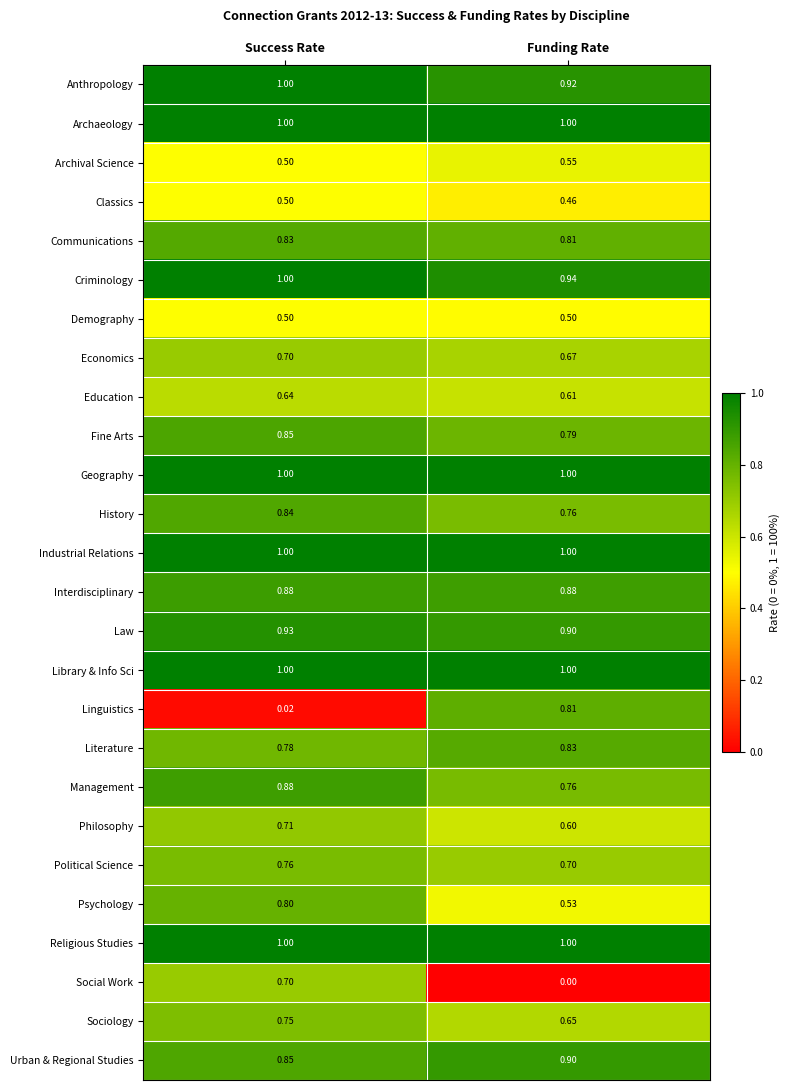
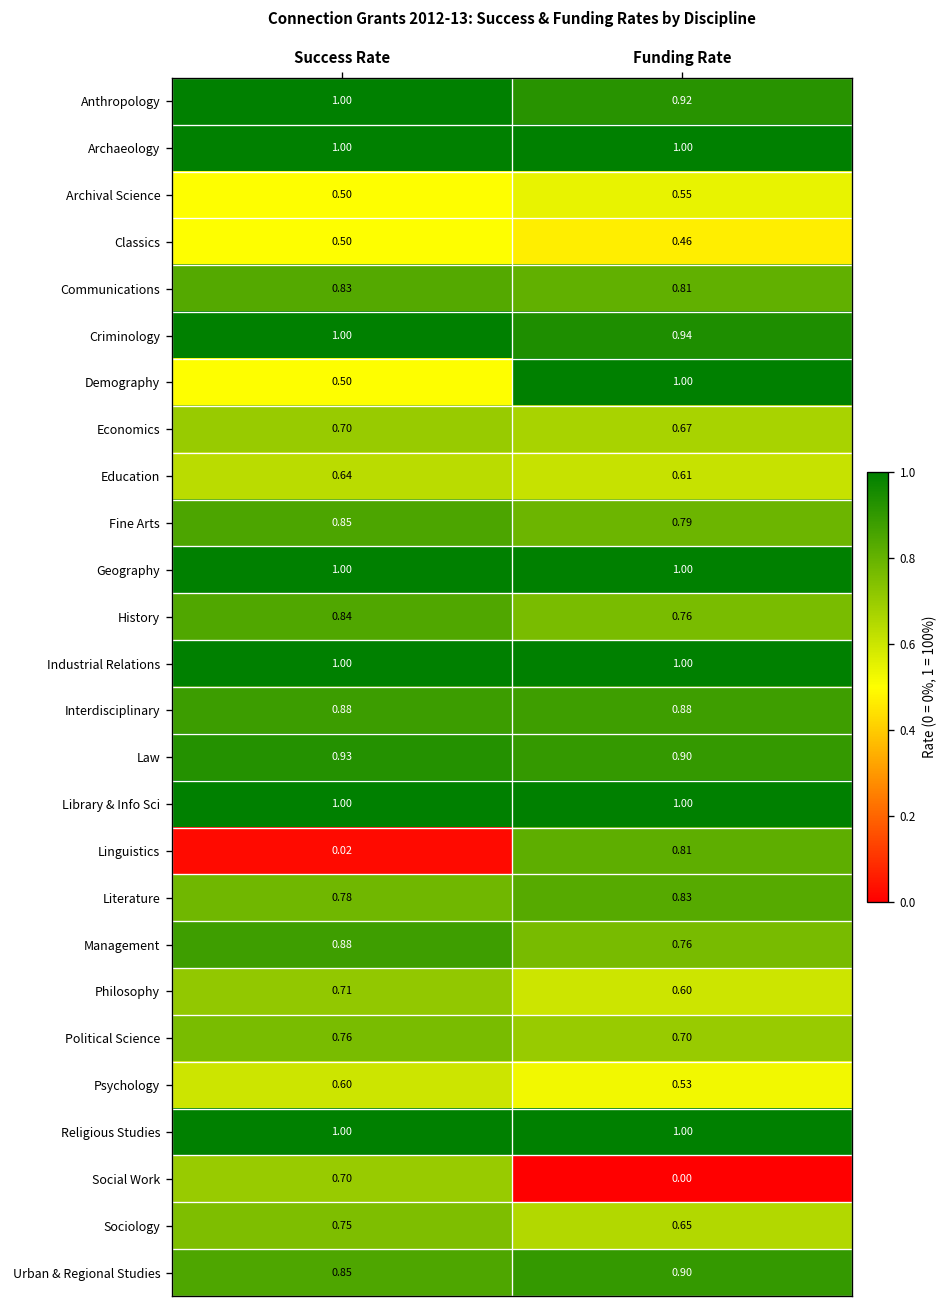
  {
    "Anthropology": {
      "Success Rate": 1.00,
      "Funding Rate": 0.92
    },
    "Archaeology": {
      "Success Rate": 1.00,
      "Funding Rate": 1.00
    },
    "Archival Science": {
      "Success Rate": 0.50,
      "Funding Rate": 0.55
    },
    "Classics": {
      "Success Rate": 0.50,
      "Funding Rate": 0.46
    },
    "Communications": {
      "Success Rate": 0.83,
      "Funding Rate": 0.81
    },
    "Criminology": {
      "Success Rate": 1.00,
      "Funding Rate": 0.94
    },
    "Demography": {
      "Success Rate": 0.50,
-     "Funding Rate": 0.50
+     "Funding Rate": 1.00
    },
    "Economics": {
      "Success Rate": 0.70,
      "Funding Rate": 0.67
    },
    "Education": {
      "Success Rate": 0.64,
      "Funding Rate": 0.61
    },
    "Fine Arts": {
      "Success Rate": 0.85,
      "Funding Rate": 0.79
    },
    "Geography": {
      "Success Rate": 1.00,
      "Funding Rate": 1.00
    },
    "History": {
      "Success Rate": 0.84,
      "Funding Rate": 0.76
    },
    "Industrial Relations": {
      "Success Rate": 1.00,
      "Funding Rate": 1.00
    },
    "Interdisciplinary": {
      "Success Rate": 0.88,
      "Funding Rate": 0.88
    },
    "Law": {
      "Success Rate": 0.93,
      "Funding Rate": 0.90
    },
    "Library & Info Sci": {
      "Success Rate": 1.00,
      "Funding Rate": 1.00
    },
    "Linguistics": {
      "Success Rate": 0.02,
      "Funding Rate": 0.81
    },
    "Literature": {
      "Success Rate": 0.78,
      "Funding Rate": 0.83
    },
    "Management": {
      "Success Rate": 0.88,
      "Funding Rate": 0.76
    },
    "Philosophy": {
      "Success Rate": 0.71,
      "Funding Rate": 0.60
    },
    "Political Science": {
      "Success Rate": 0.76,
      "Funding Rate": 0.70
    },
    "Psychology": {
-     "Success Rate": 0.80,
+     "Success Rate": 0.60,
      "Funding Rate": 0.53
    },
    "Religious Studies": {
      "Success Rate": 1.00,
      "Funding Rate": 1.00
    },
    "Social Work": {
      "Success Rate": 0.70,
      "Funding Rate": 0.00
    },
    "Sociology": {
      "Success Rate": 0.75,
      "Funding Rate": 0.65
    },
    "Urban & Regional Studies": {
      "Success Rate": 0.85,
      "Funding Rate": 0.90
    }
  }
